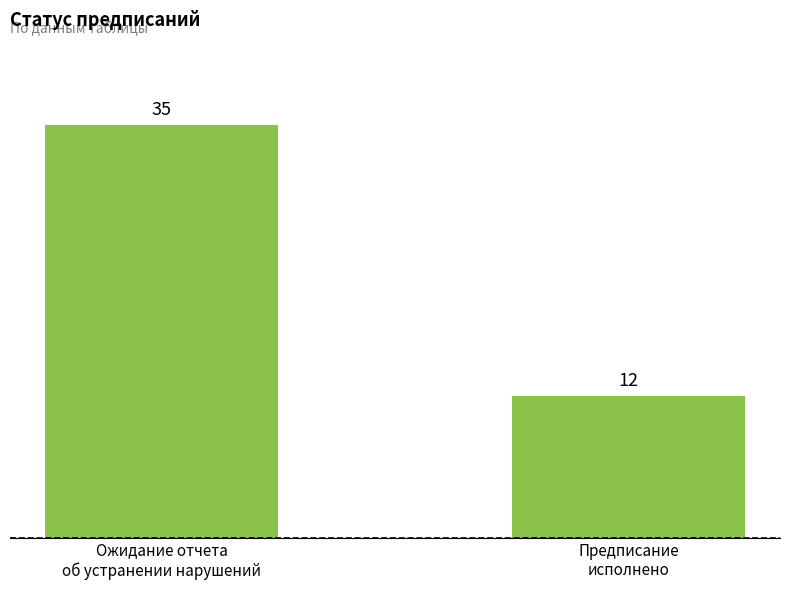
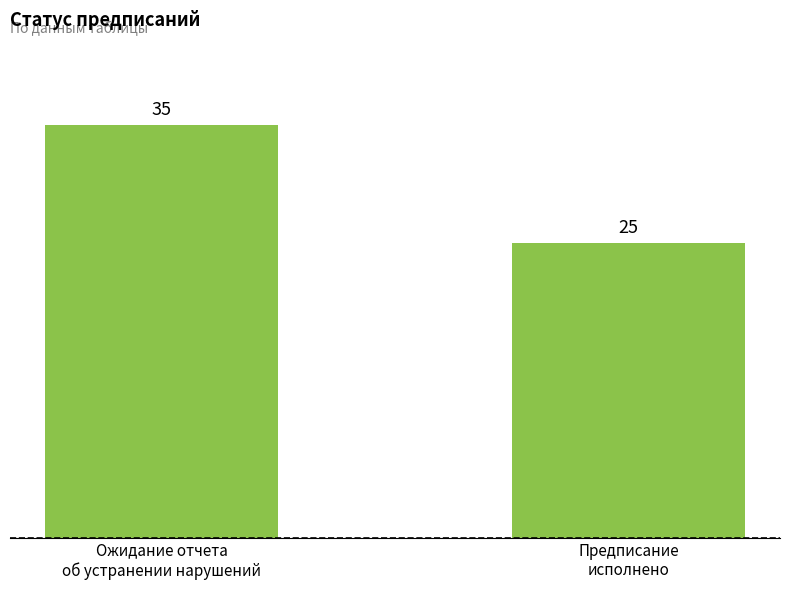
  {
    "Ожидание отчета об устранении нарушений": 35,
-   "Предписание исполнено": 12
+   "Предписание исполнено": 25
  }
